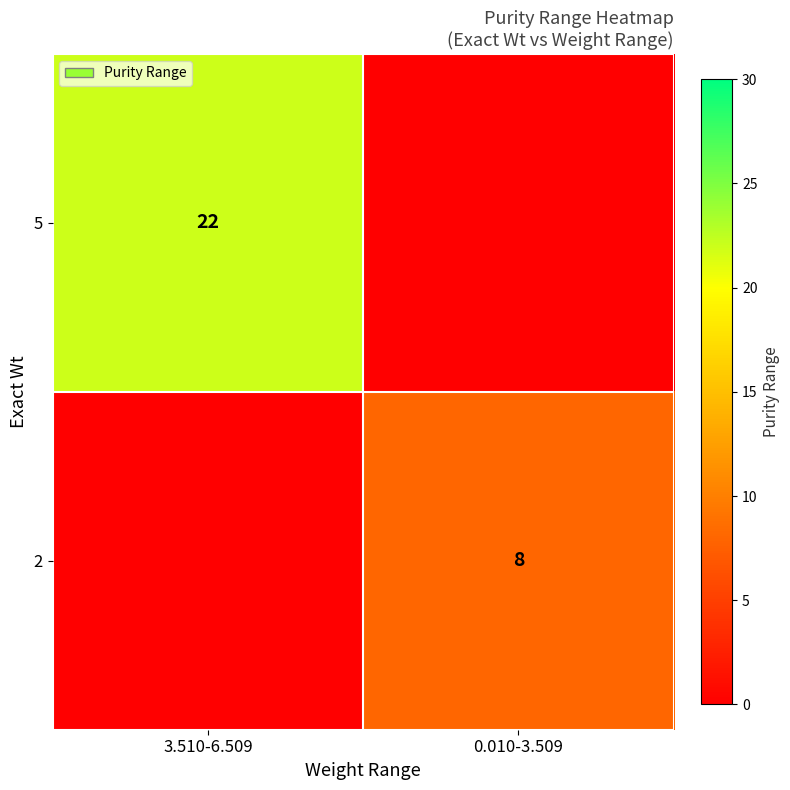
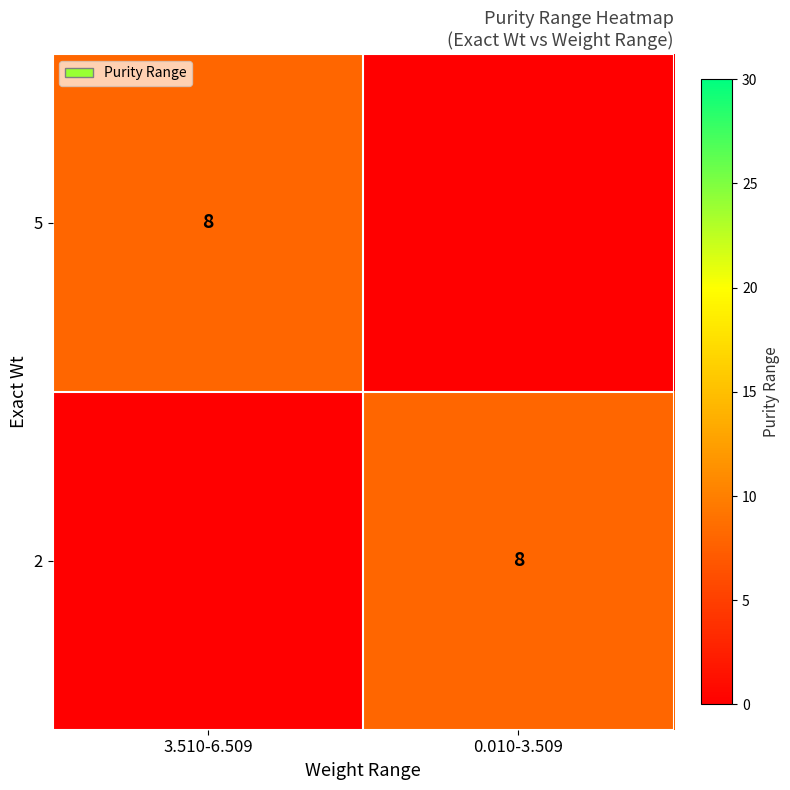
  {
    "5": {
-     "3.510-6.509": 22
+     "3.510-6.509": 8
    },
    "2": {
      "0.010-3.509": 8
    }
  }
